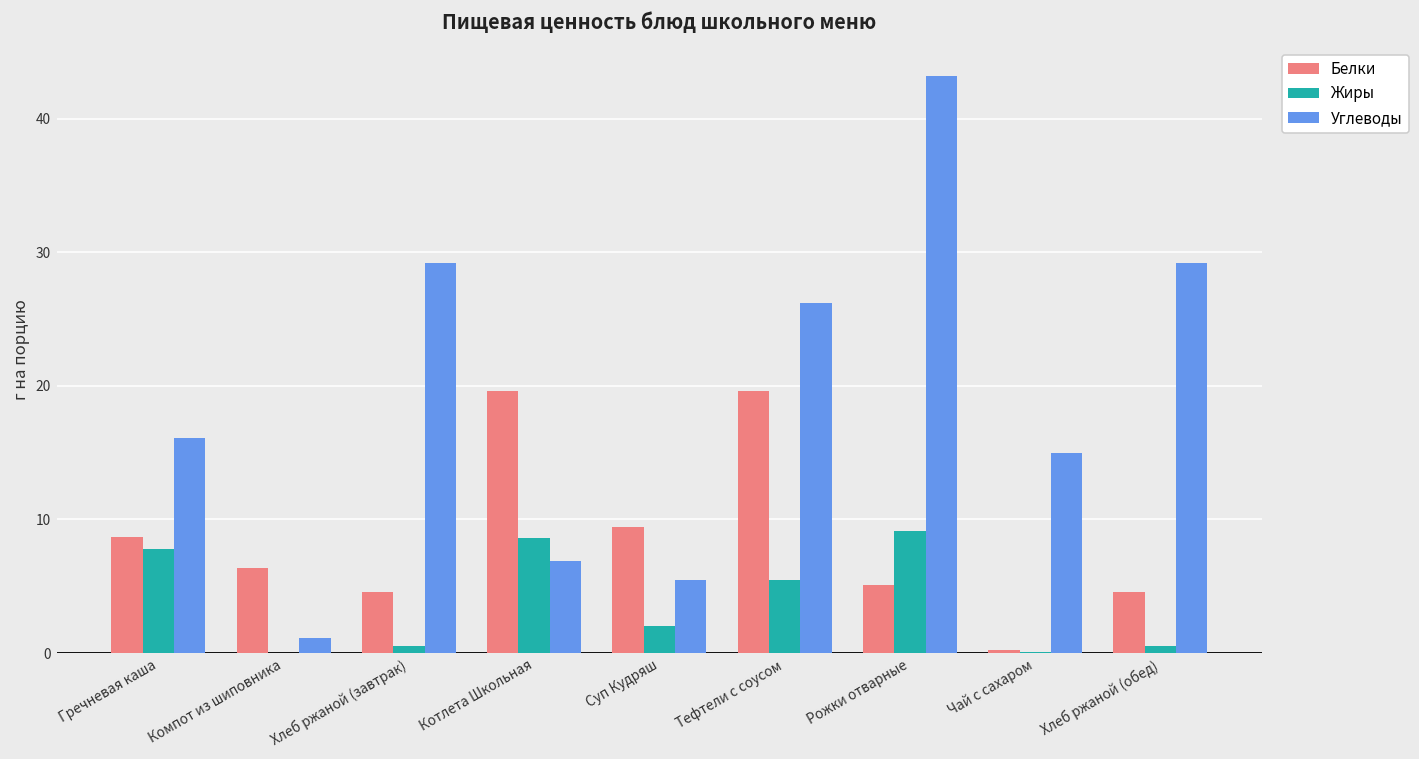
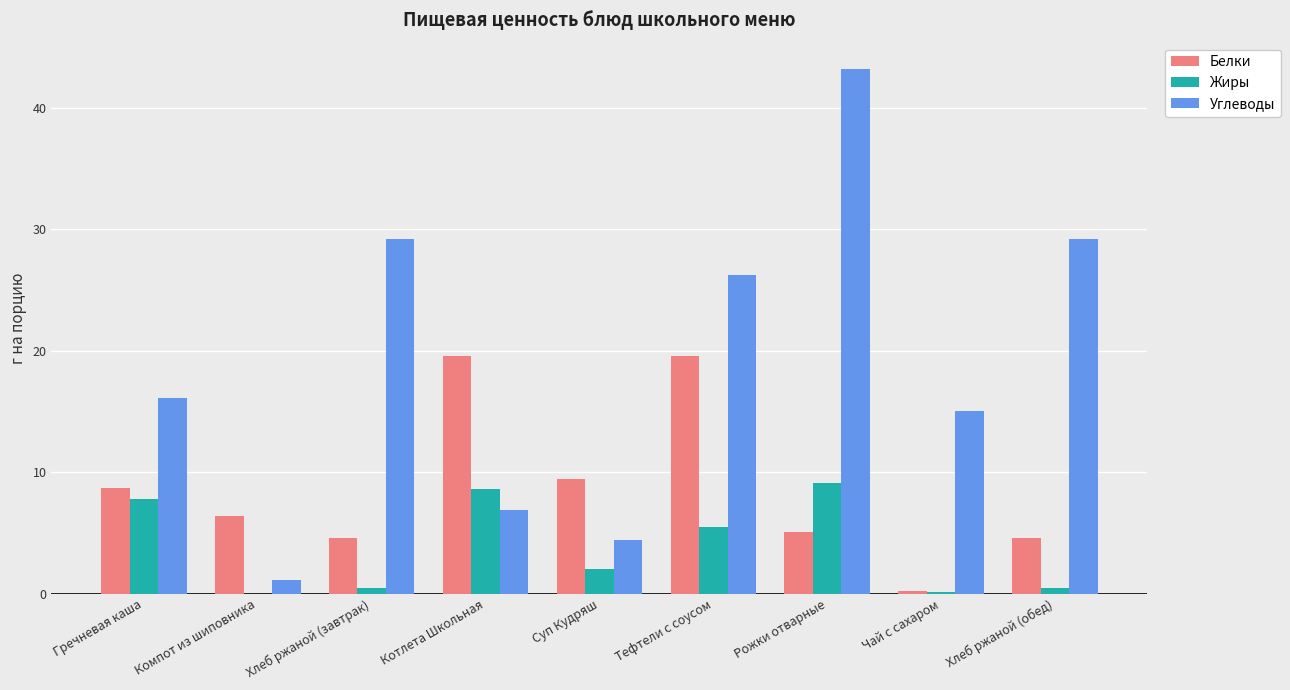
  {
    "Белки": {
      "Гречневая каша": 8.7,
      "Компот из шиповника": 6.4,
      "Хлеб ржаной (завтрак)": 4.6,
      "Котлета Школьная": 19.6,
      "Суп Кудряш": 9.4,
      "Тефтели с соусом": 19.6,
      "Рожки отварные": 5.1,
      "Хлеб ржаной (обед)": 4.6
    },
    "Жиры": {
      "Гречневая каша": 7.8,
      "Компот из шиповника": 0.0,
      "Хлеб ржаной (завтрак)": 0.5,
      "Котлета Школьная": 8.6,
      "Суп Кудряш": 2.0,
      "Тефтели с соусом": 5.5,
      "Рожки отварные": 9.1,
      "Хлеб ржаной (обед)": 0.5
    },
    "Углеводы": {
      "Гречневая каша": 16.1,
      "Компот из шиповника": 1.1,
      "Хлеб ржаной (завтрак)": 29.2,
      "Котлета Школьная": 6.9,
-     "Суп Кудряш": 5.5,
+     "Суп Кудряш": 4.4,
      "Тефтели с соусом": 26.2,
      "Рожки отварные": 43.2,
      "Чай с сахаром": 15.0,
      "Хлеб ржаной (обед)": 29.2
    }
  }
